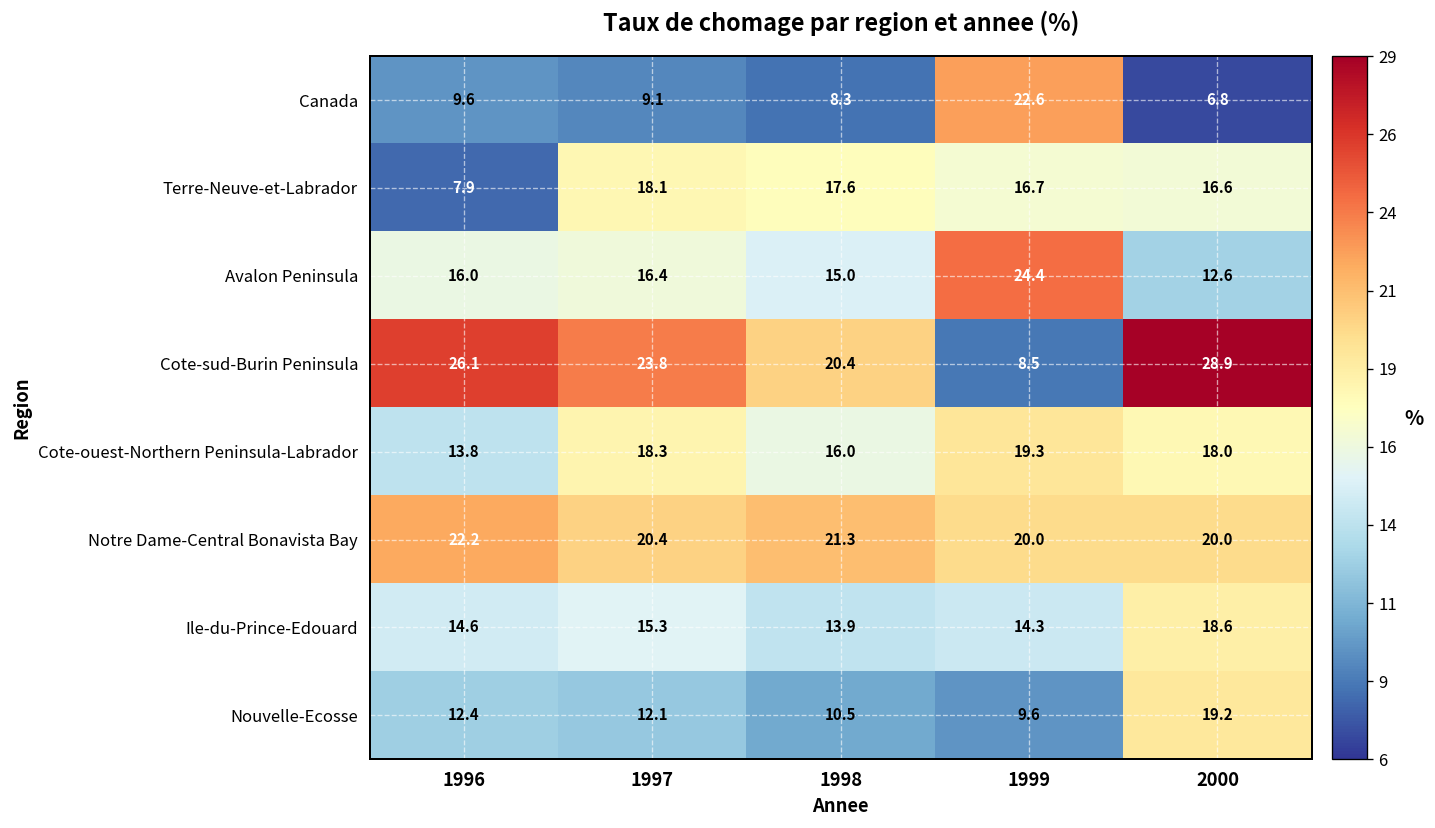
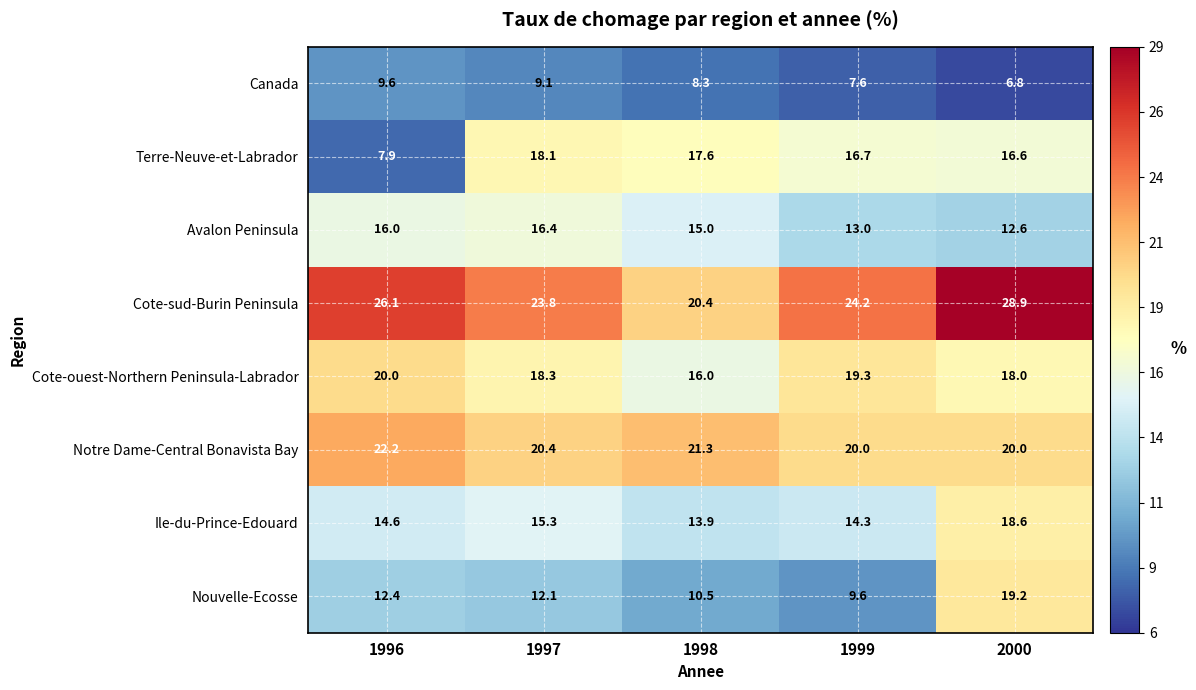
  {
    "Canada": {
      "1996": 9.6,
      "1997": 9.1,
      "1998": 8.3,
-     "1999": 22.6,
+     "1999": 7.6,
      "2000": 6.8
    },
    "Terre-Neuve-et-Labrador": {
      "1996": 7.9,
      "1997": 18.1,
      "1998": 17.6,
      "1999": 16.7,
      "2000": 16.6
    },
    "Avalon Peninsula": {
      "1996": 16.0,
      "1997": 16.4,
      "1998": 15.0,
-     "1999": 24.4,
+     "1999": 13.0,
      "2000": 12.6
    },
    "Cote-sud-Burin Peninsula": {
      "1996": 26.1,
      "1997": 23.8,
      "1998": 20.4,
-     "1999": 8.5,
+     "1999": 24.2,
      "2000": 28.9
    },
    "Cote-ouest-Northern Peninsula-Labrador": {
-     "1996": 13.8,
+     "1996": 20.0,
      "1997": 18.3,
      "1998": 16.0,
      "1999": 19.3,
      "2000": 18.0
    },
    "Notre Dame-Central Bonavista Bay": {
      "1996": 22.2,
      "1997": 20.4,
      "1998": 21.3,
      "1999": 20.0,
      "2000": 20.0
    },
    "Ile-du-Prince-Edouard": {
      "1996": 14.6,
      "1997": 15.3,
      "1998": 13.9,
      "1999": 14.3,
      "2000": 18.6
    },
    "Nouvelle-Ecosse": {
      "1996": 12.4,
      "1997": 12.1,
      "1998": 10.5,
      "1999": 9.6,
      "2000": 19.2
    }
  }
